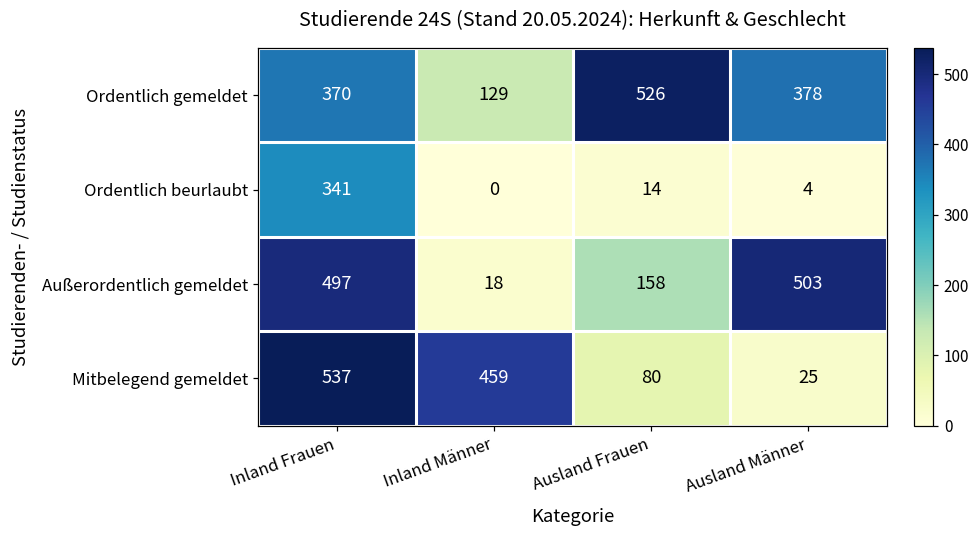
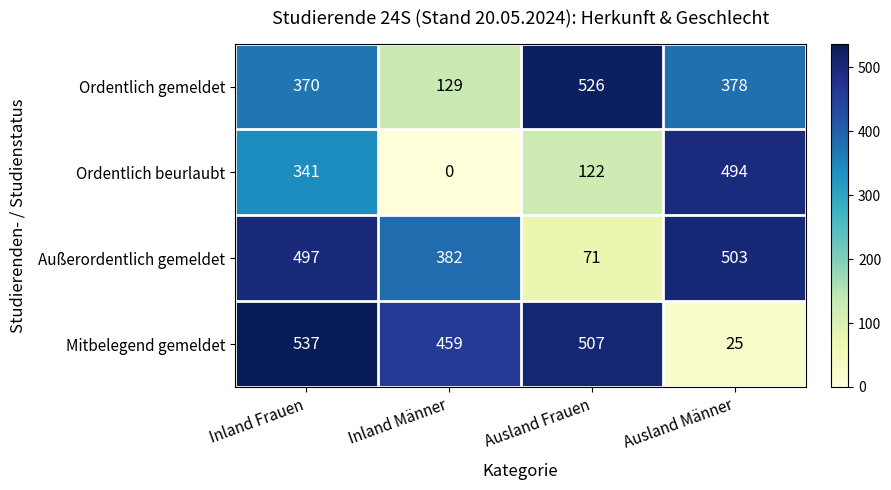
  {
    "Ordentlich gemeldet": {
      "Inland Frauen": 370,
      "Inland Männer": 129,
      "Ausland Frauen": 526,
      "Ausland Männer": 378
    },
    "Ordentlich beurlaubt": {
      "Inland Frauen": 341,
      "Inland Männer": 0,
-     "Ausland Frauen": 14,
-     "Ausland Männer": 4
+     "Ausland Frauen": 122,
+     "Ausland Männer": 494
    },
    "Außerordentlich gemeldet": {
      "Inland Frauen": 497,
-     "Inland Männer": 18,
-     "Ausland Frauen": 158,
+     "Inland Männer": 382,
+     "Ausland Frauen": 71,
      "Ausland Männer": 503
    },
    "Mitbelegend gemeldet": {
      "Inland Frauen": 537,
      "Inland Männer": 459,
-     "Ausland Frauen": 80,
+     "Ausland Frauen": 507,
      "Ausland Männer": 25
    }
  }
